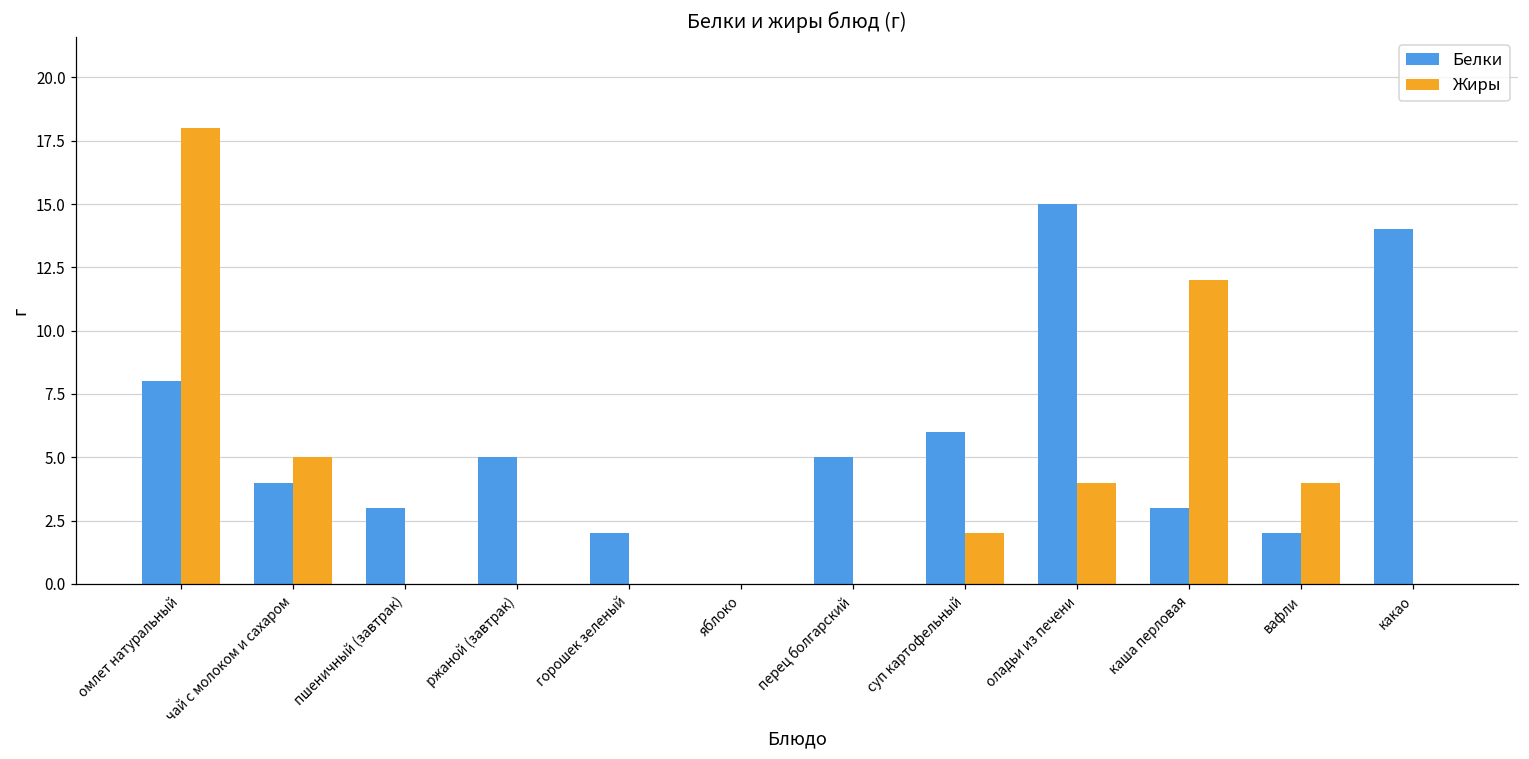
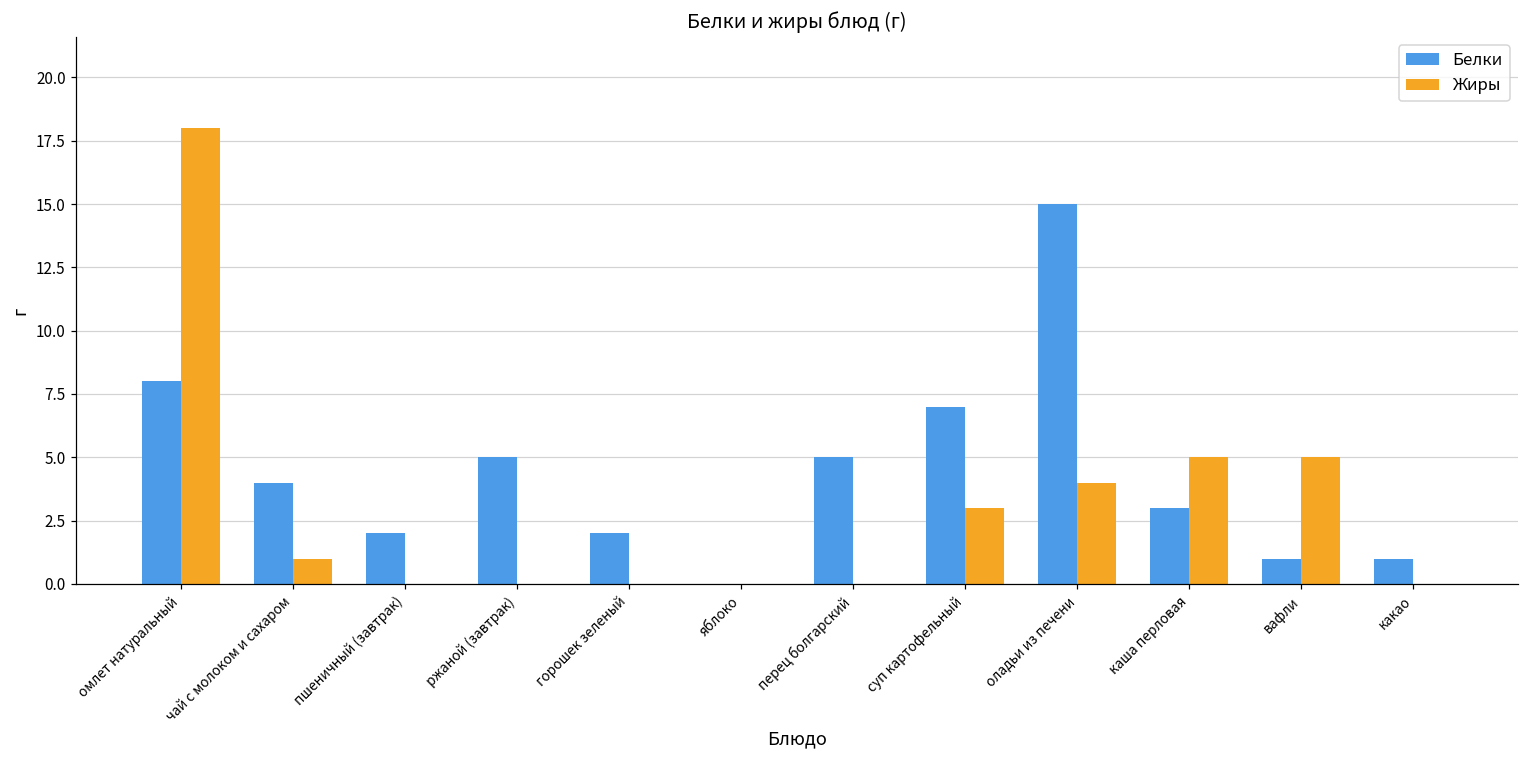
  {
    "Белки": {
      "омлет натуральный": 8,
      "чай с молоком и сахаром": 4,
-     "пшеничный (завтрак)": 3,
+     "пшеничный (завтрак)": 2,
      "ржаной (завтрак)": 5,
      "горошек зеленый": 2,
      "яблоко": 0,
      "перец болгарский": 5,
-     "суп картофельный": 6,
+     "суп картофельный": 7,
      "оладьи из печени": 15,
      "каша перловая": 3,
-     "вафли": 2,
-     "какао": 14
+     "вафли": 1,
+     "какао": 1
    },
    "Жиры": {
      "омлет натуральный": 18,
-     "чай с молоком и сахаром": 5,
+     "чай с молоком и сахаром": 1,
      "пшеничный (завтрак)": 0,
      "ржаной (завтрак)": 0,
      "горошек зеленый": 0,
      "яблоко": 0,
      "перец болгарский": 0,
-     "суп картофельный": 2,
+     "суп картофельный": 3,
      "оладьи из печени": 4,
-     "каша перловая": 12,
-     "вафли": 4,
+     "каша перловая": 5,
+     "вафли": 5,
      "какао": 0
    }
  }
